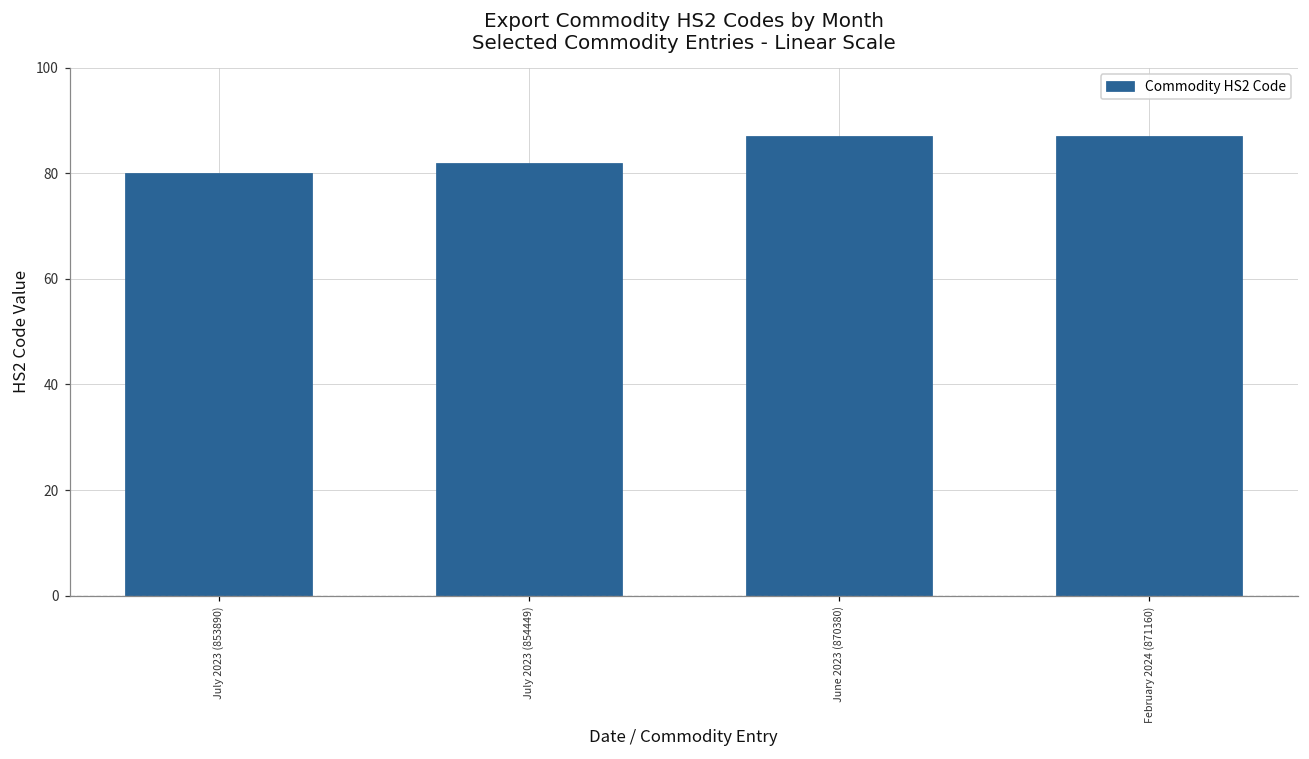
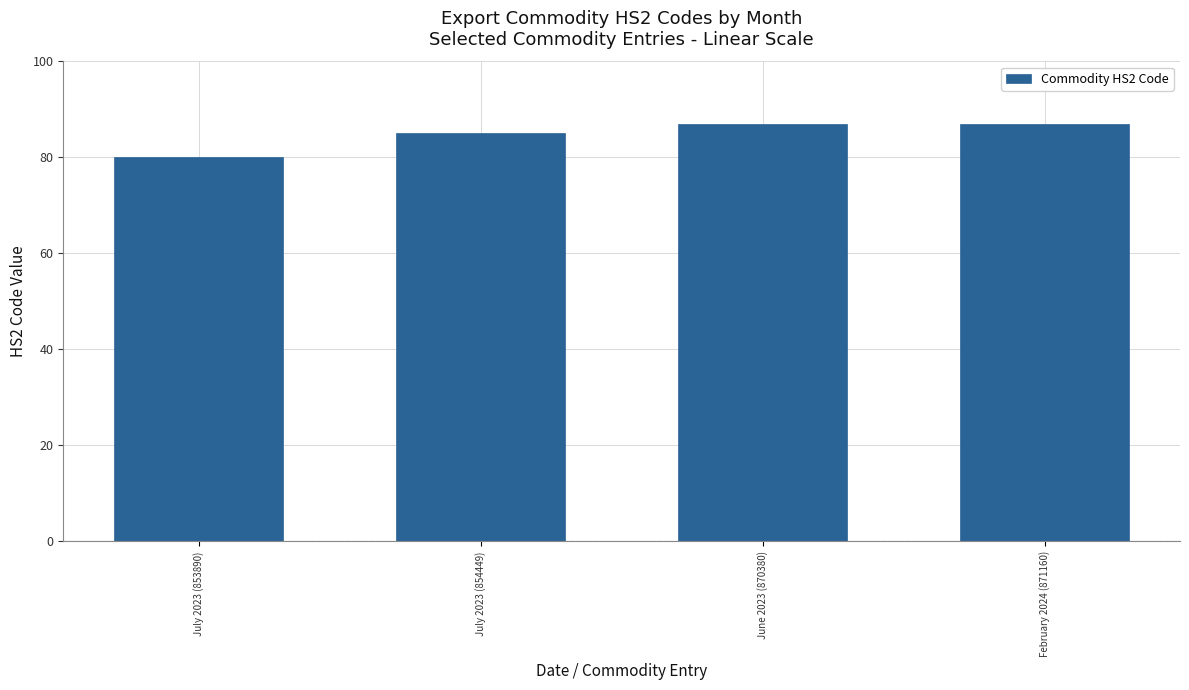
  {
    "July 2023 (853890)": 80,
-   "July 2023 (854449)": 82,
+   "July 2023 (854449)": 85,
    "June 2023 (870380)": 87,
    "February 2024 (871160)": 87
  }
